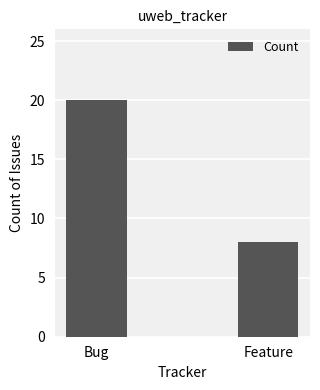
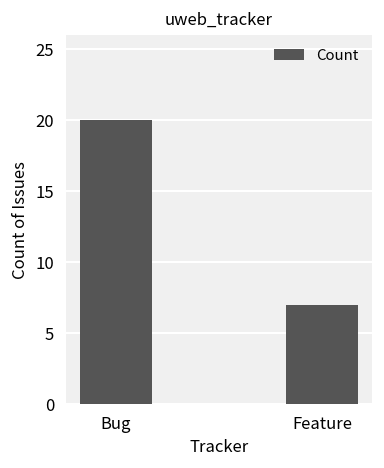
  {
    "Bug": 20,
-   "Feature": 8
+   "Feature": 7
  }
